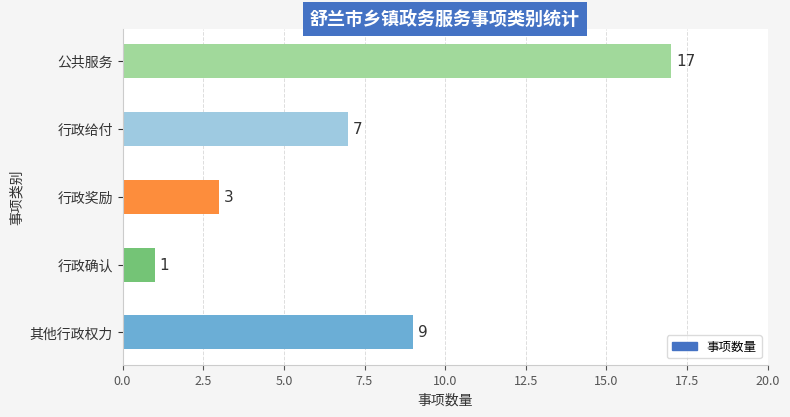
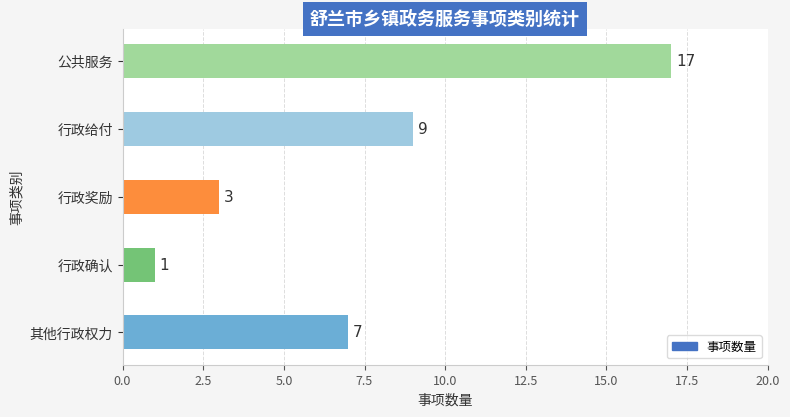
  {
    "公共服务": 17,
-   "行政给付": 7,
+   "行政给付": 9,
    "行政奖励": 3,
    "行政确认": 1,
-   "其他行政权力": 9
+   "其他行政权力": 7
  }
